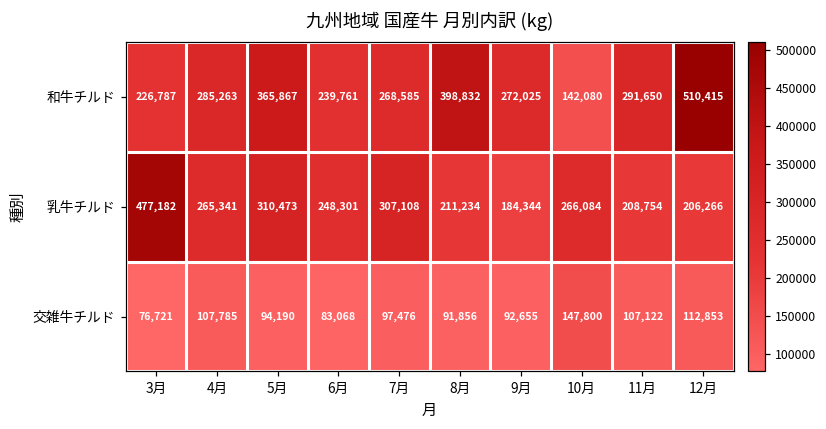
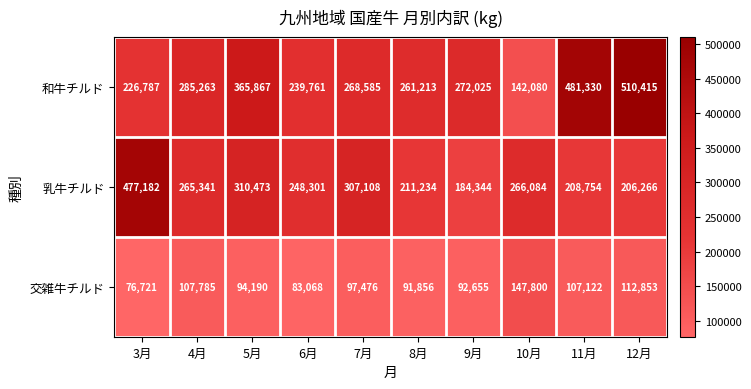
  {
    "和牛チルド": {
      "3月": "226,787",
      "4月": "285,263",
      "5月": "365,867",
      "6月": "239,761",
      "7月": "268,585",
-     "8月": "398,832",
+     "8月": "261,213",
      "9月": "272,025",
      "10月": "142,080",
-     "11月": "291,650",
+     "11月": "481,330",
      "12月": "510,415"
    },
    "乳牛チルド": {
      "3月": "477,182",
      "4月": "265,341",
      "5月": "310,473",
      "6月": "248,301",
      "7月": "307,108",
      "8月": "211,234",
      "9月": "184,344",
      "10月": "266,084",
      "11月": "208,754",
      "12月": "206,266"
    },
    "交雑牛チルド": {
      "3月": "76,721",
      "4月": "107,785",
      "5月": "94,190",
      "6月": "83,068",
      "7月": "97,476",
      "8月": "91,856",
      "9月": "92,655",
      "10月": "147,800",
      "11月": "107,122",
      "12月": "112,853"
    }
  }
